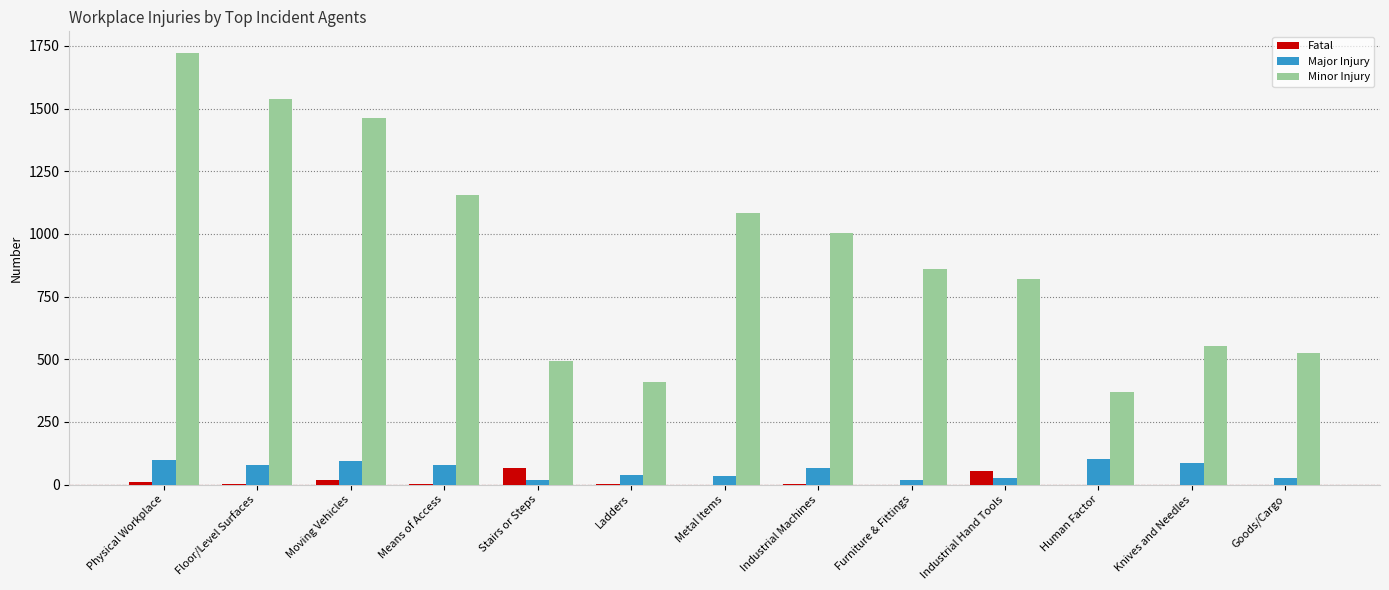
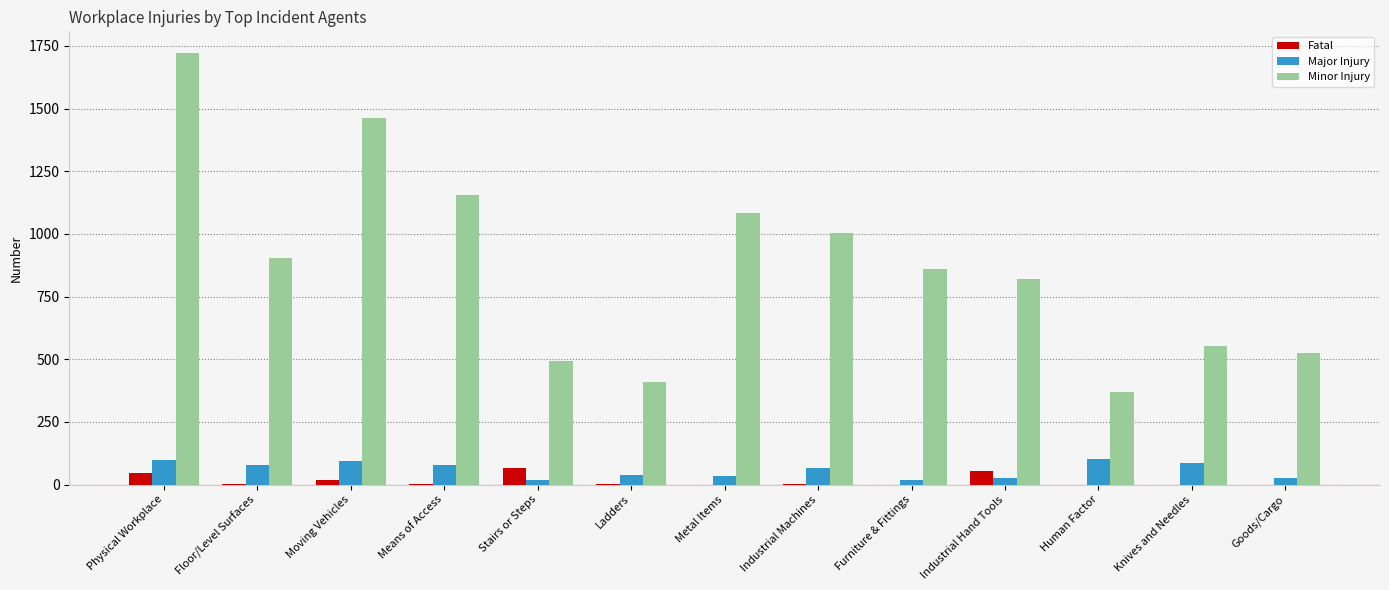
  {
    "Fatal": {
-     "Physical Workplace": 10,
+     "Physical Workplace": 50,
      "Moving Vehicles": 20,
      "Stairs or Steps": 70,
      "Metal Items": 0,
      "Furniture & Fittings": 0,
      "Industrial Hand Tools": 60,
      "Human Factor": 0,
      "Knives and Needles": 0,
      "Goods/Cargo": 0
    },
    "Major Injury": {
      "Physical Workplace": 100,
      "Floor/Level Surfaces": 80,
      "Moving Vehicles": 100,
      "Means of Access": 80,
      "Stairs or Steps": 20,
      "Ladders": 40,
      "Metal Items": 30,
      "Industrial Machines": 70,
      "Furniture & Fittings": 20,
      "Industrial Hand Tools": 30,
      "Human Factor": 100,
      "Knives and Needles": 90,
      "Goods/Cargo": 30
    },
    "Minor Injury": {
      "Physical Workplace": 1720,
-     "Floor/Level Surfaces": 1540,
+     "Floor/Level Surfaces": 910,
      "Moving Vehicles": 1460,
      "Means of Access": 1150,
      "Stairs or Steps": 490,
      "Ladders": 410,
      "Metal Items": 1080,
      "Industrial Machines": 1010,
      "Furniture & Fittings": 860,
      "Industrial Hand Tools": 820,
      "Human Factor": 370,
      "Knives and Needles": 550,
      "Goods/Cargo": 520
    }
  }
